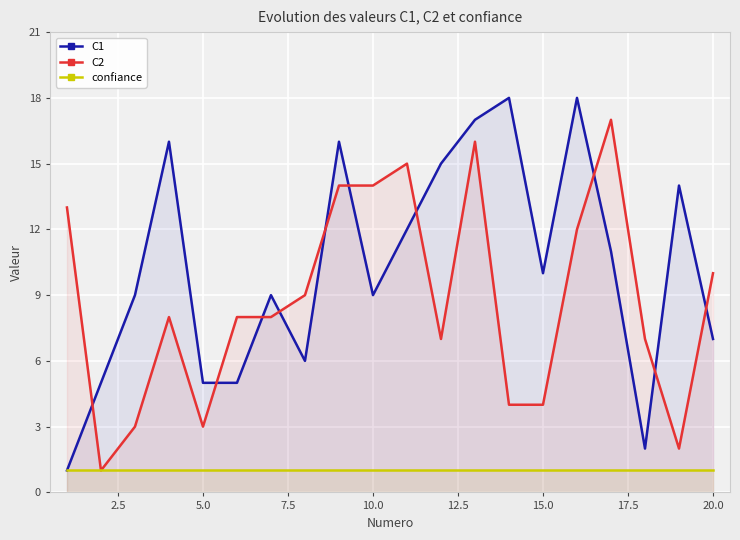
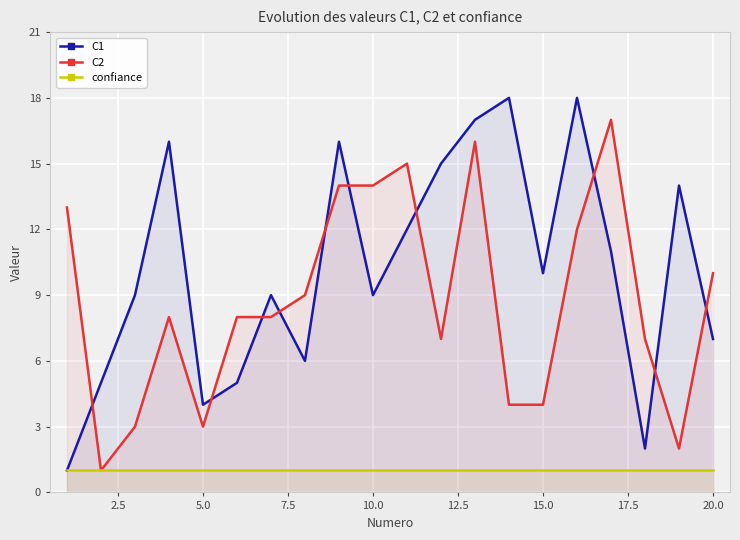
  {
    "C1": {
-     "5.0": 5,
+     "5.0": 4,
      "10.0": 9,
      "15.0": 10,
      "20.0": 7
    },
    "C2": {
      "5.0": 3,
      "10.0": 14,
      "15.0": 4,
      "20.0": 10
    },
    "confiance": {
      "5.0": 1,
      "10.0": 1,
      "15.0": 1,
      "20.0": 1
    }
  }
